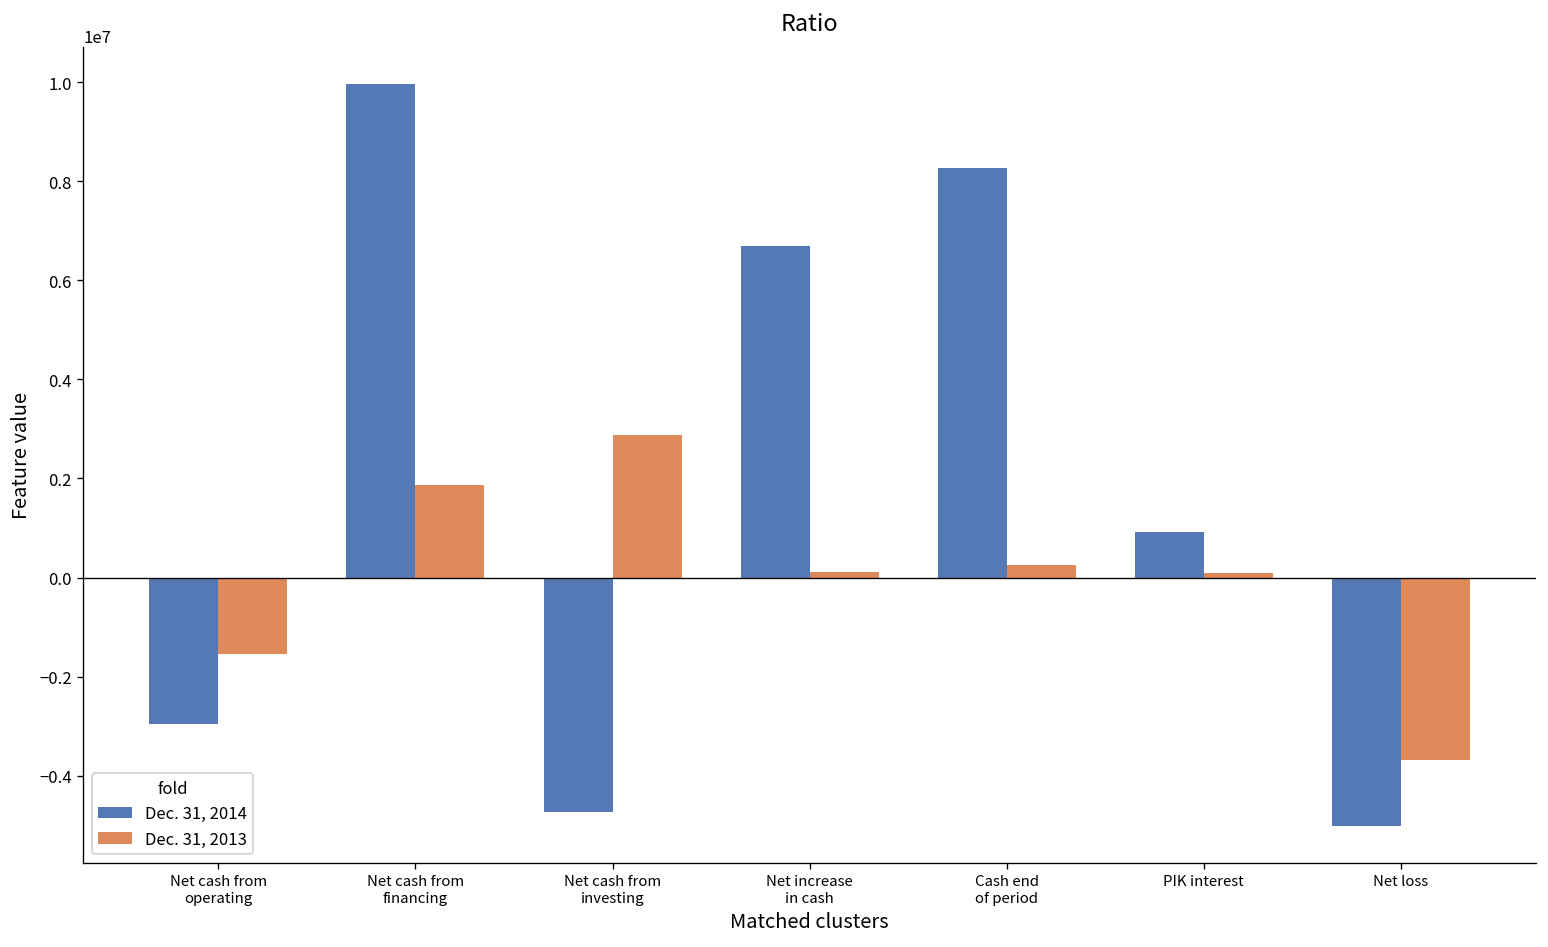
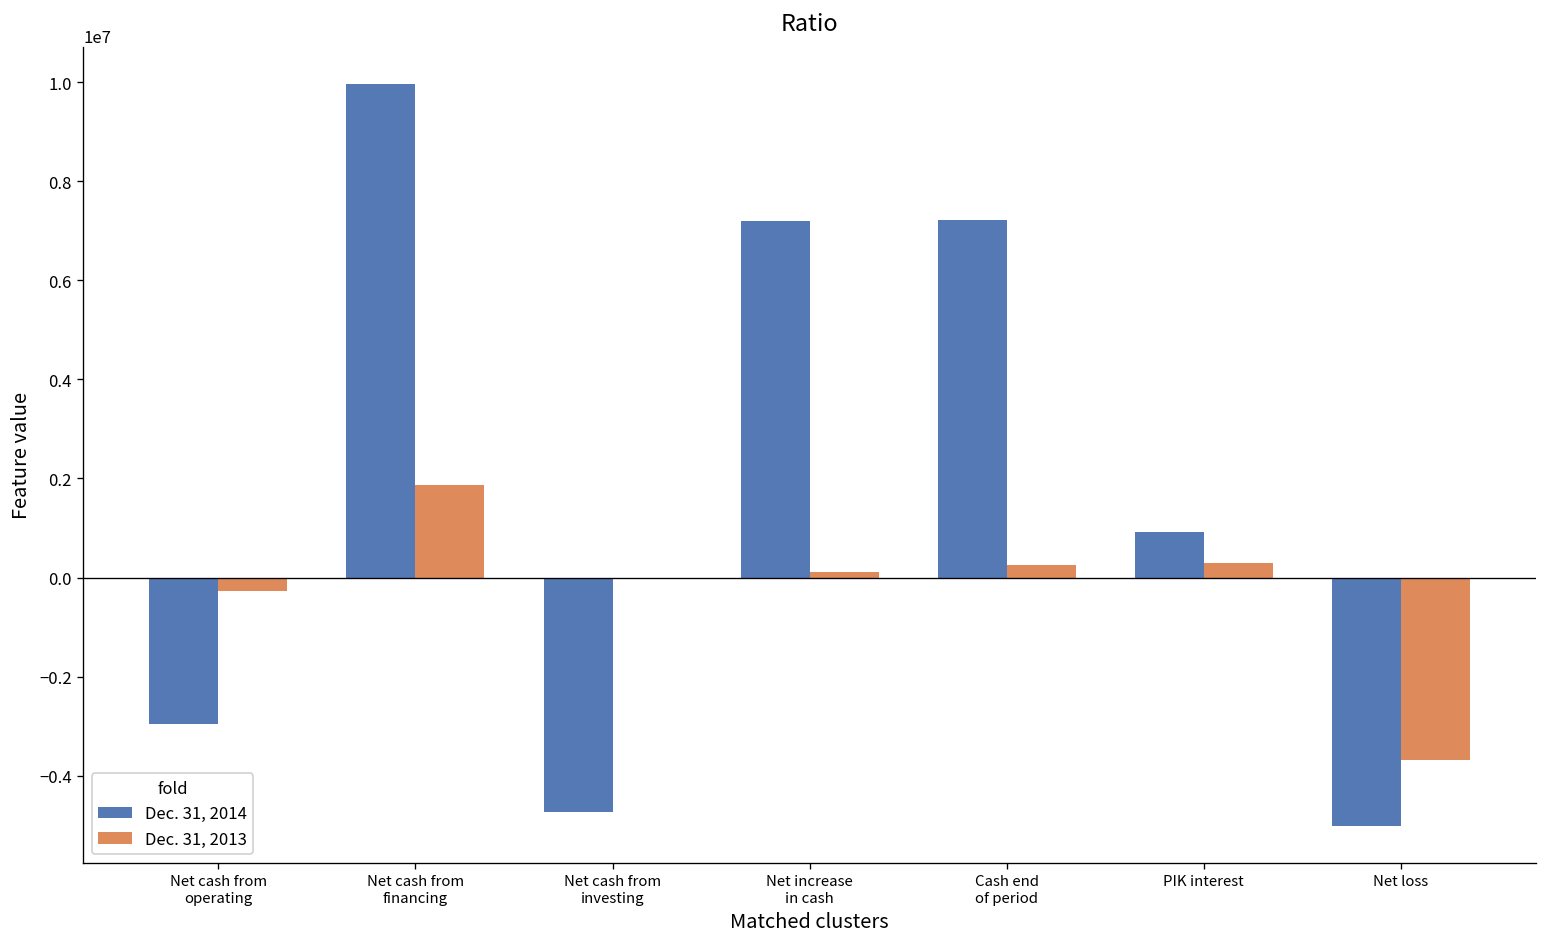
  {
    "Dec. 31, 2014": {
      "Net cash from operating": -3000000,
      "Net cash from financing": 10000000,
      "Net cash from investing": -4700000,
-     "Net increase in cash": 6700000,
-     "Cash end of period": 8300000,
+     "Net increase in cash": 7200000,
+     "Cash end of period": 7200000,
      "PIK interest": 900000,
      "Net loss": -5000000
    },
    "Dec. 31, 2013": {
-     "Net cash from operating": -1500000,
+     "Net cash from operating": -300000,
      "Net cash from financing": 1900000,
-     "Net cash from investing": 2900000,
+     "Net cash from investing": 0,
      "Net increase in cash": 100000,
      "Cash end of period": 200000,
-     "PIK interest": 100000,
+     "PIK interest": 300000,
      "Net loss": -3700000
    }
  }
